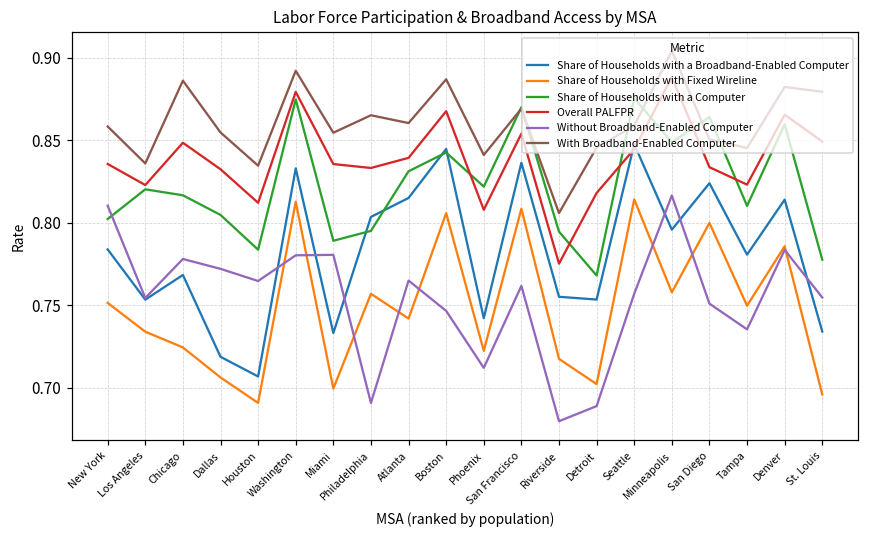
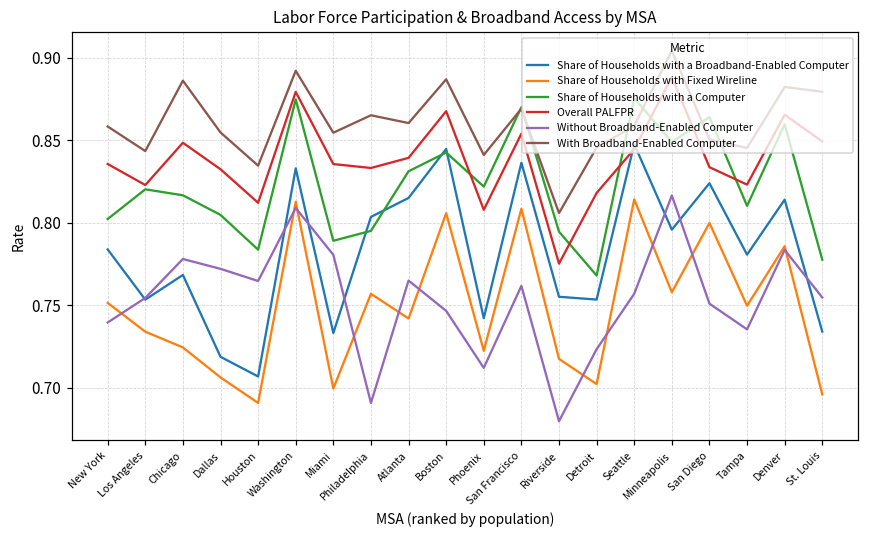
  {
    "Share of Households with a Broadband-Enabled Computer": {
      "New York": 0.784,
      "Chicago": 0.768,
      "Dallas": 0.719,
      "Houston": 0.707,
      "Washington": 0.833,
      "Miami": 0.733,
      "Philadelphia": 0.803,
      "Atlanta": 0.815,
      "Boston": 0.845,
      "Phoenix": 0.742,
      "San Francisco": 0.836,
      "Riverside": 0.755,
      "Detroit": 0.753,
      "Minneapolis": 0.796,
      "San Diego": 0.824,
      "Tampa": 0.781,
      "Denver": 0.814,
      "St. Louis": 0.734
    },
    "Share of Households with Fixed Wireline": {
      "New York": 0.751,
      "Los Angeles": 0.734,
      "Chicago": 0.724,
      "Dallas": 0.706,
      "Houston": 0.691,
      "Washington": 0.813,
      "Miami": 0.699,
      "Philadelphia": 0.757,
      "Atlanta": 0.742,
      "Boston": 0.806,
      "Phoenix": 0.722,
      "San Francisco": 0.808,
      "Riverside": 0.717,
      "Detroit": 0.702,
      "Seattle": 0.814,
      "Minneapolis": 0.758,
      "San Diego": 0.800,
      "Tampa": 0.750,
      "Denver": 0.786,
      "St. Louis": 0.696
    },
    "Share of Households with a Computer": {
      "New York": 0.802,
      "Los Angeles": 0.820,
      "Chicago": 0.817,
      "Dallas": 0.805,
      "Houston": 0.784,
      "Washington": 0.875,
      "Miami": 0.789,
      "Philadelphia": 0.795,
      "Atlanta": 0.831,
      "Boston": 0.842,
      "Phoenix": 0.822,
      "Riverside": 0.795,
      "Detroit": 0.768,
      "Tampa": 0.810,
      "St. Louis": 0.778
    },
    "Overall PALFPR": {
      "New York": 0.836,
      "Los Angeles": 0.823,
      "Chicago": 0.848,
      "Dallas": 0.832,
      "Houston": 0.812,
      "Washington": 0.879,
      "Miami": 0.835,
      "Philadelphia": 0.833,
      "Atlanta": 0.839,
      "Boston": 0.868,
      "Phoenix": 0.808,
      "San Francisco": 0.854,
      "Riverside": 0.775,
      "Detroit": 0.818,
      "San Diego": 0.834,
      "Tampa": 0.823
    },
    "Without Broadband-Enabled Computer": {
-     "New York": 0.810,
+     "New York": 0.739,
      "Chicago": 0.778,
      "Dallas": 0.772,
      "Houston": 0.765,
-     "Washington": 0.780,
+     "Washington": 0.809,
      "Miami": 0.780,
      "Philadelphia": 0.691,
      "Atlanta": 0.765,
      "Boston": 0.746,
      "Phoenix": 0.712,
      "San Francisco": 0.762,
      "Riverside": 0.680,
-     "Detroit": 0.689,
+     "Detroit": 0.723,
      "Seattle": 0.757,
      "Minneapolis": 0.816,
      "San Diego": 0.751,
      "Tampa": 0.735,
      "Denver": 0.783,
      "St. Louis": 0.755
    },
    "With Broadband-Enabled Computer": {
      "New York": 0.858,
-     "Los Angeles": 0.836,
+     "Los Angeles": 0.843,
      "Chicago": 0.886,
      "Dallas": 0.855,
      "Houston": 0.834,
      "Washington": 0.892,
      "Miami": 0.854,
      "Philadelphia": 0.865,
      "Atlanta": 0.860,
      "Boston": 0.887,
      "Phoenix": 0.841,
      "Riverside": 0.806
    }
  }
